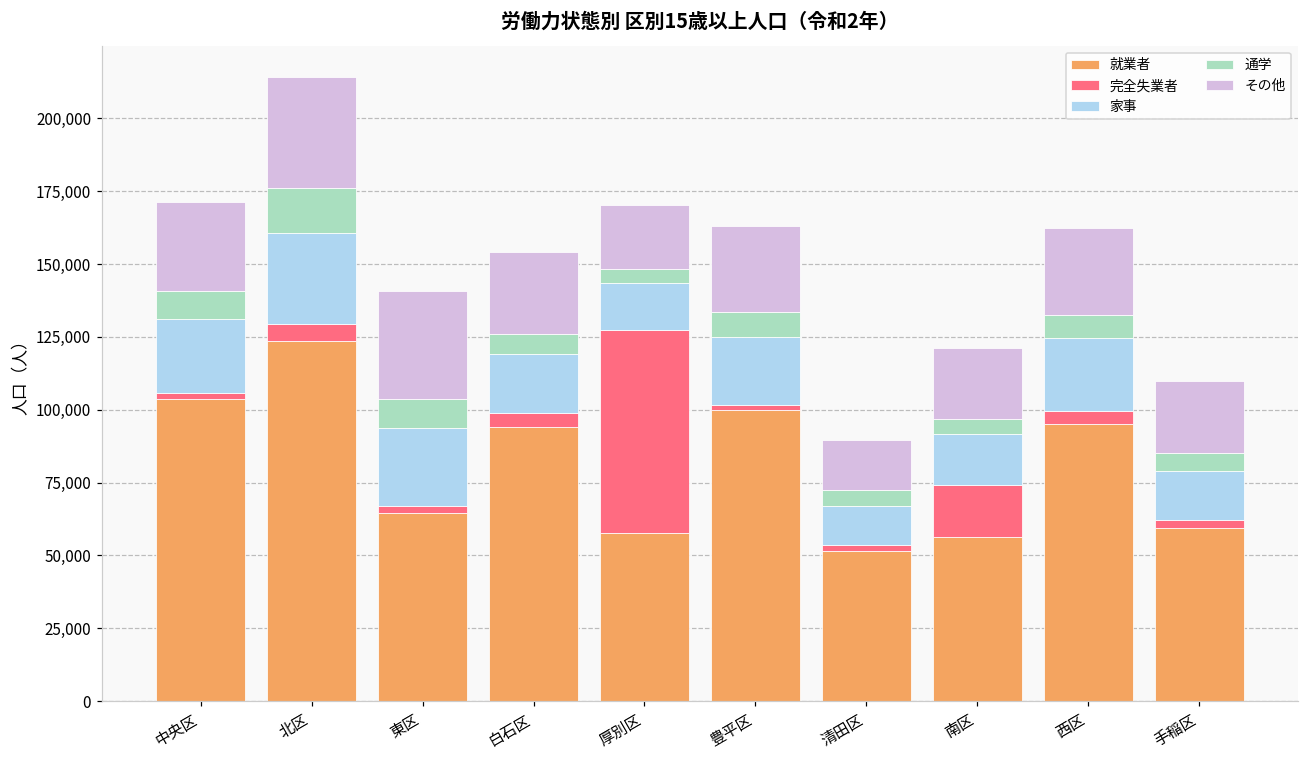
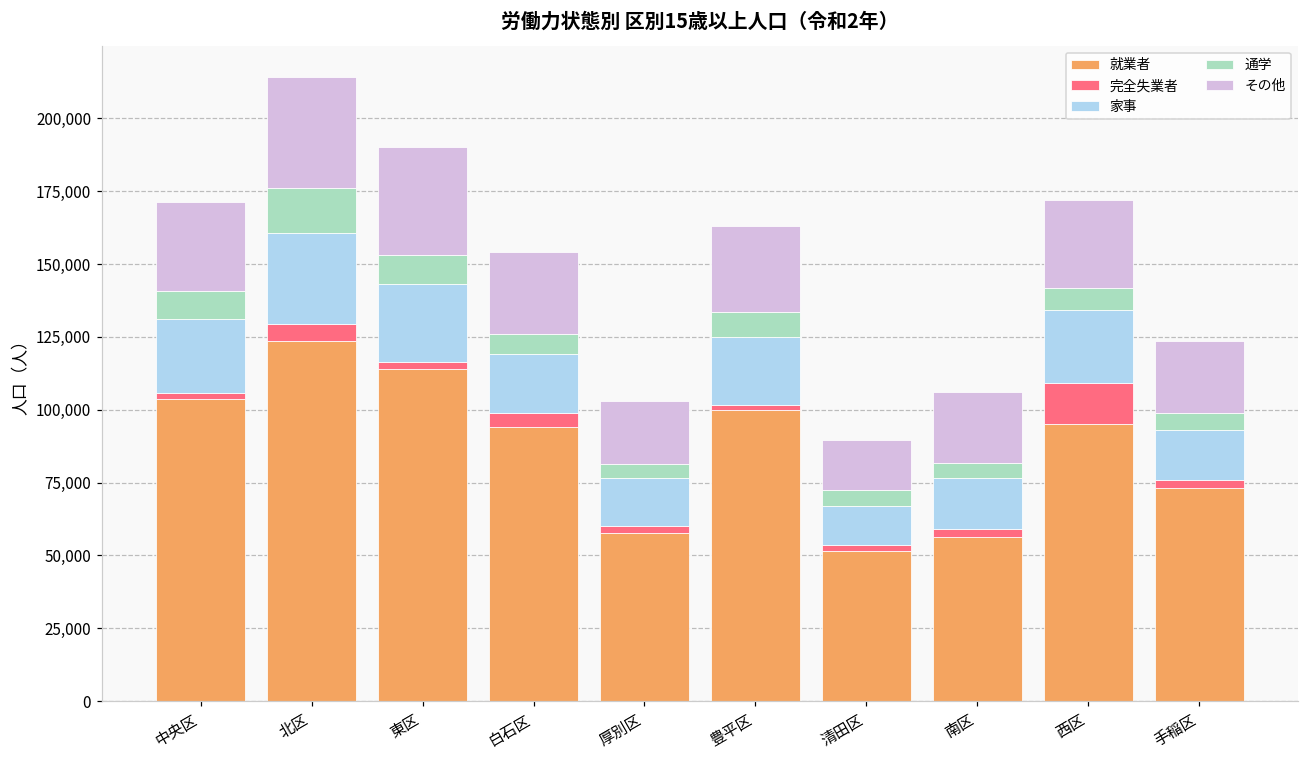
  {
    "就業者": {
      "中央区": "104,000",
      "北区": "124,000",
-     "東区": "65,000",
+     "東区": "114,000",
      "白石区": "94,000",
      "厚別区": "58,000",
      "豊平区": "100,000",
      "清田区": "52,000",
      "南区": "56,000",
      "西区": "95,000",
-     "手稲区": "59,000"
+     "手稲区": "73,000"
    },
    "完全失業者": {
      "中央区": "2,000",
      "北区": "6,000",
      "東区": "2,000",
      "白石区": "5,000",
-     "厚別区": "70,000",
+     "厚別区": "3,000",
      "豊平区": "2,000",
      "清田区": "2,000",
-     "南区": "18,000",
-     "西区": "4,000",
+     "南区": "3,000",
+     "西区": "14,000",
      "手稲区": "3,000"
    }
  }
